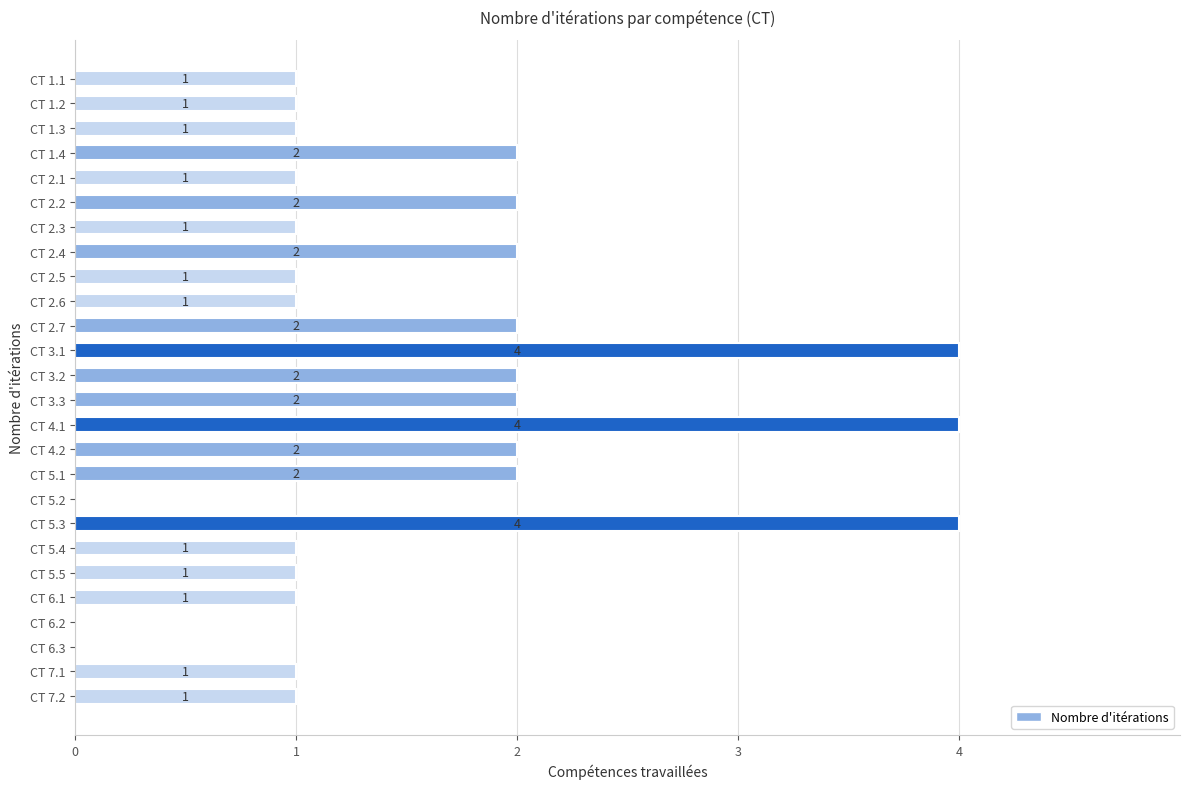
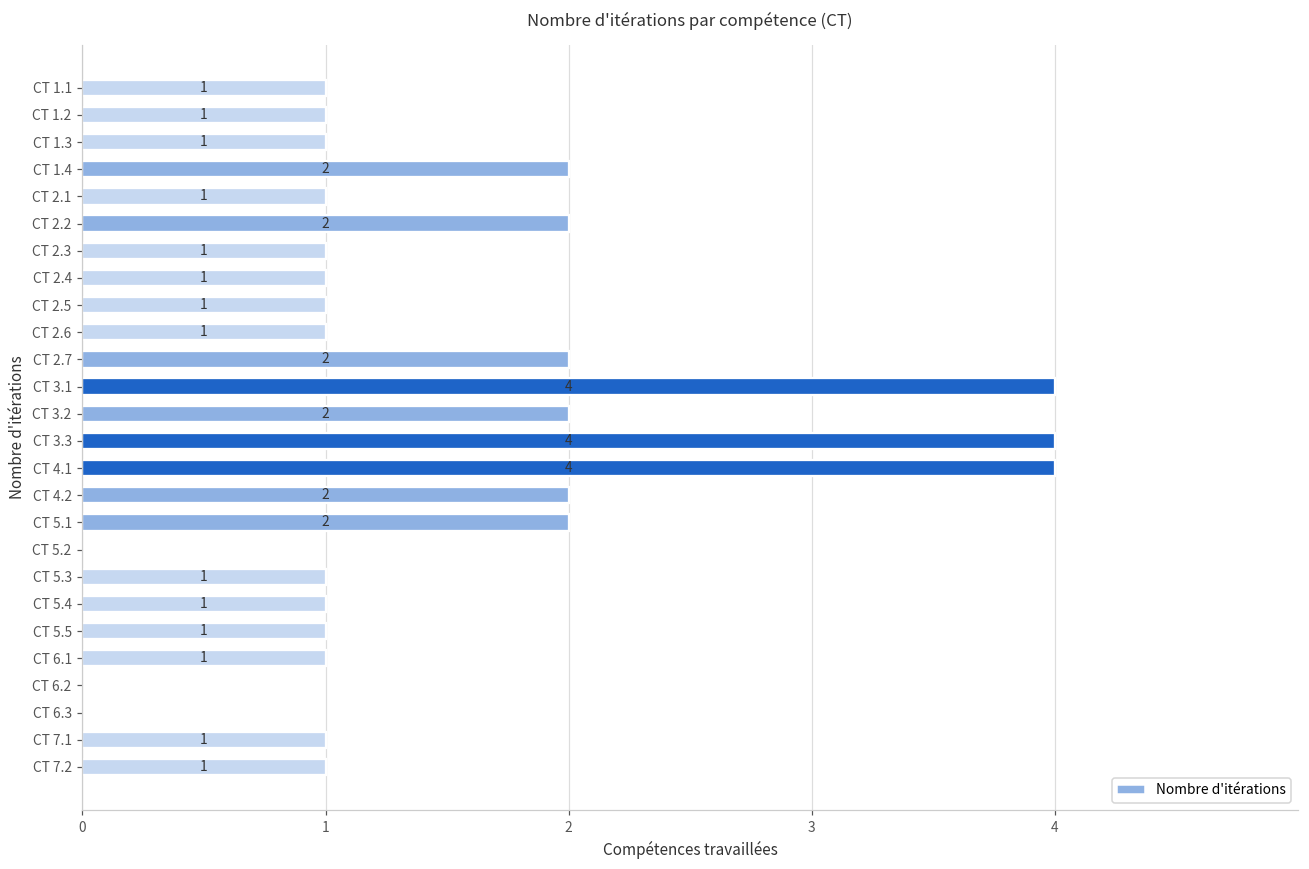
  {
    "CT 1.1": 1,
    "CT 1.2": 1,
    "CT 1.3": 1,
    "CT 1.4": 2,
    "CT 2.1": 1,
    "CT 2.2": 2,
    "CT 2.3": 1,
-   "CT 2.4": 2,
+   "CT 2.4": 1,
    "CT 2.5": 1,
    "CT 2.6": 1,
    "CT 2.7": 2,
    "CT 3.1": 4,
    "CT 3.2": 2,
-   "CT 3.3": 2,
+   "CT 3.3": 4,
    "CT 4.1": 4,
    "CT 4.2": 2,
    "CT 5.1": 2,
-   "CT 5.3": 4,
+   "CT 5.3": 1,
    "CT 5.4": 1,
    "CT 5.5": 1,
    "CT 6.1": 1,
    "CT 7.1": 1,
    "CT 7.2": 1
  }
